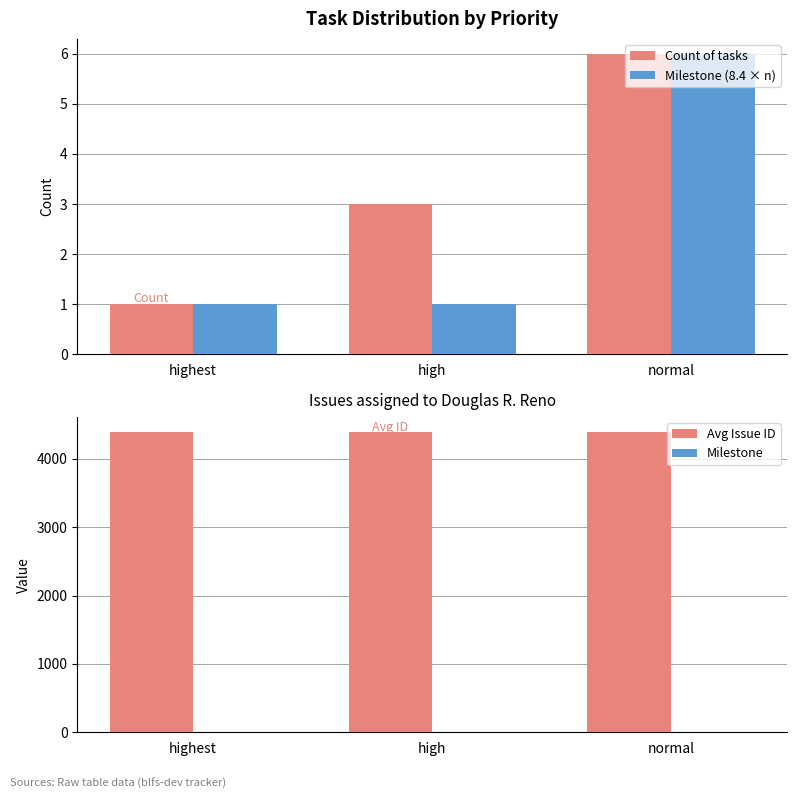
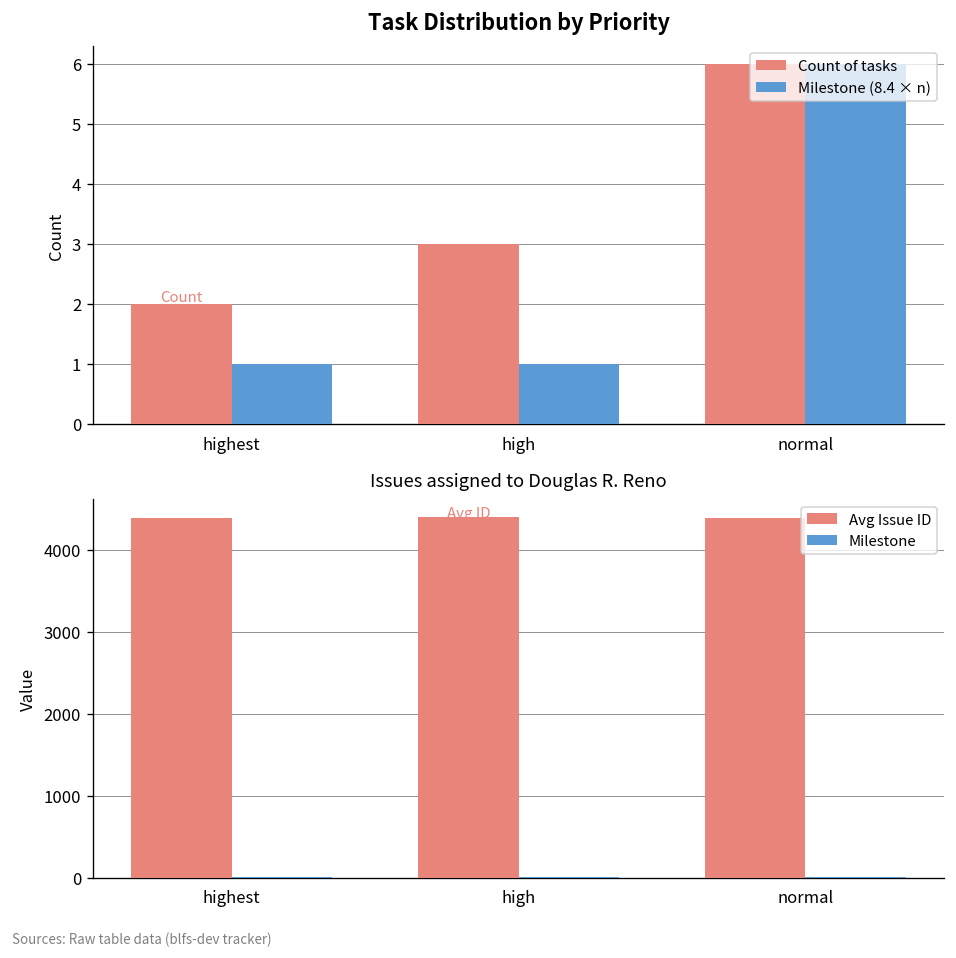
  {
    "Task Distribution by Priority": {
      "Count of tasks": {
-       "highest": 1,
+       "highest": 2,
        "high": 3
      },
      "Milestone (8.4 × n)": {
        "highest": 1,
        "high": 1
      }
    },
    "Issues assigned to Douglas R. Reno": {
      "Avg Issue ID": {
        "highest": 4400,
        "high": 4400,
        "normal": 4400
      }
    }
  }
